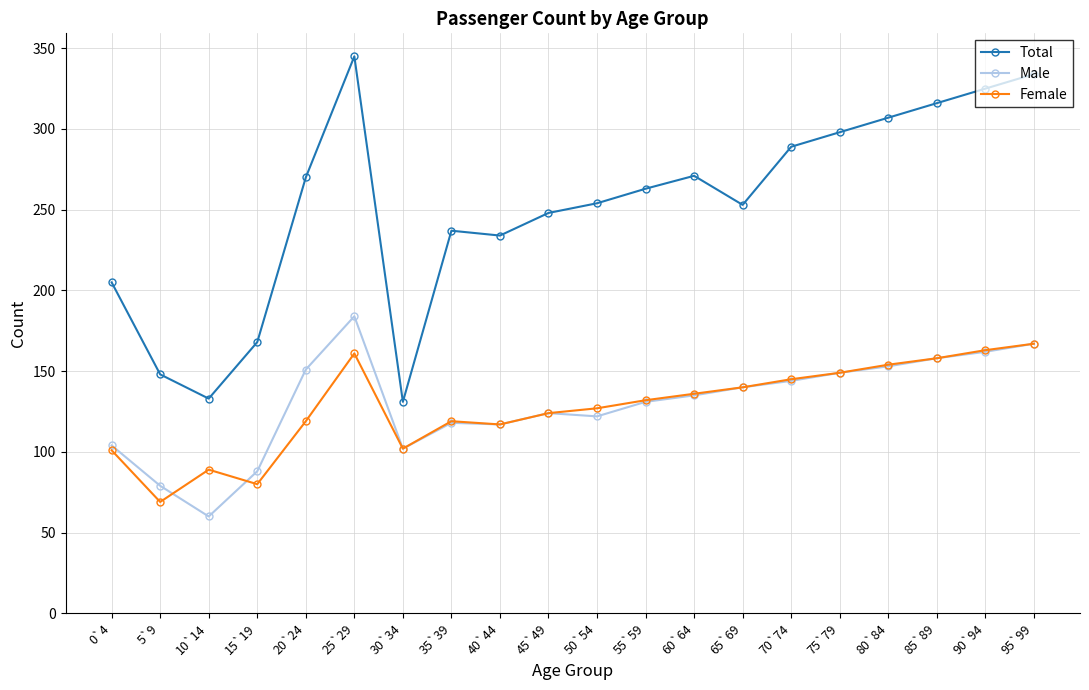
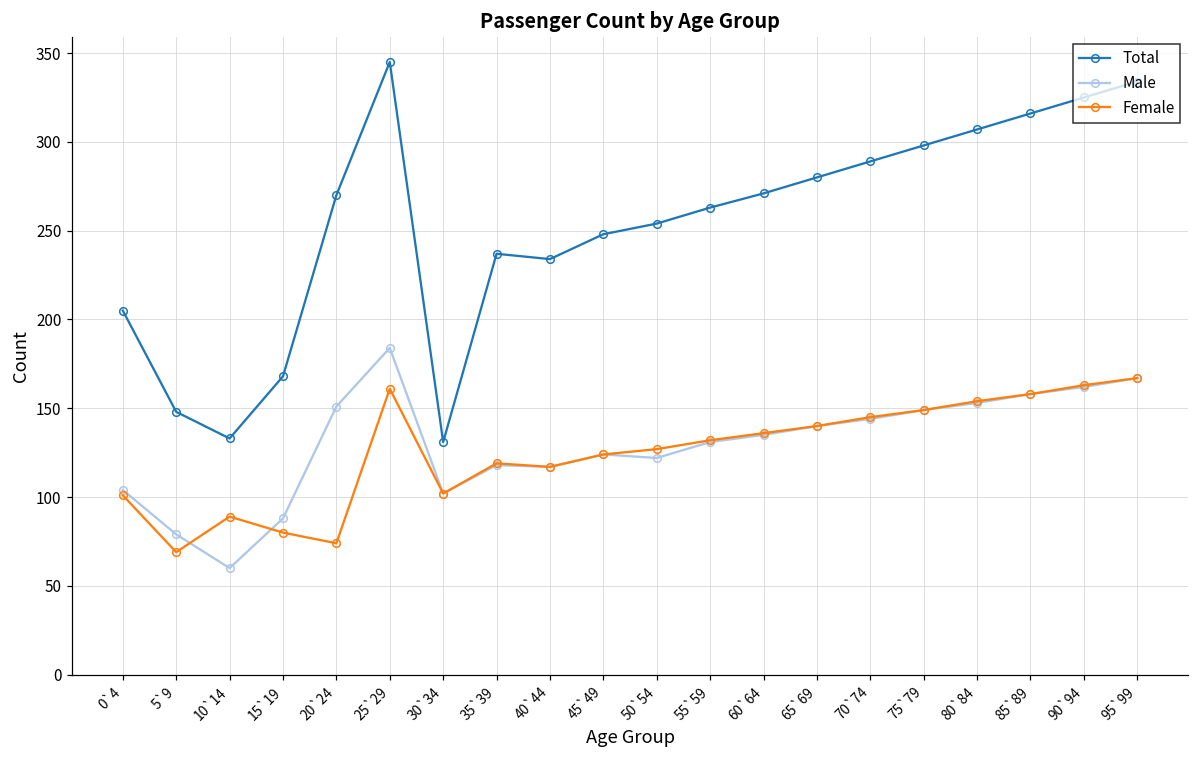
  {
    "Total": {
      "0`4": 205,
      "5`9": 148,
      "10`14": 133,
      "15`19": 168,
      "20`24": 270,
      "25`29": 345,
      "30`34": 131,
      "35`39": 237,
      "40`44": 234,
      "45`49": 248,
      "50`54": 254,
      "55`59": 263,
      "60`64": 271,
-     "65`69": 253,
+     "65`69": 280,
      "70`74": 289,
      "75`79": 298,
      "80`84": 307,
      "85`89": 316
    },
    "Male": {
      "0`4": 104,
      "5`9": 79,
      "10`14": 60,
      "15`19": 88,
      "20`24": 151,
      "25`29": 184,
      "50`54": 122
    },
    "Female": {
      "0`4": 101,
      "5`9": 69,
      "10`14": 89,
      "15`19": 80,
-     "20`24": 119,
+     "20`24": 74,
      "25`29": 161,
      "50`54": 127
    }
  }
